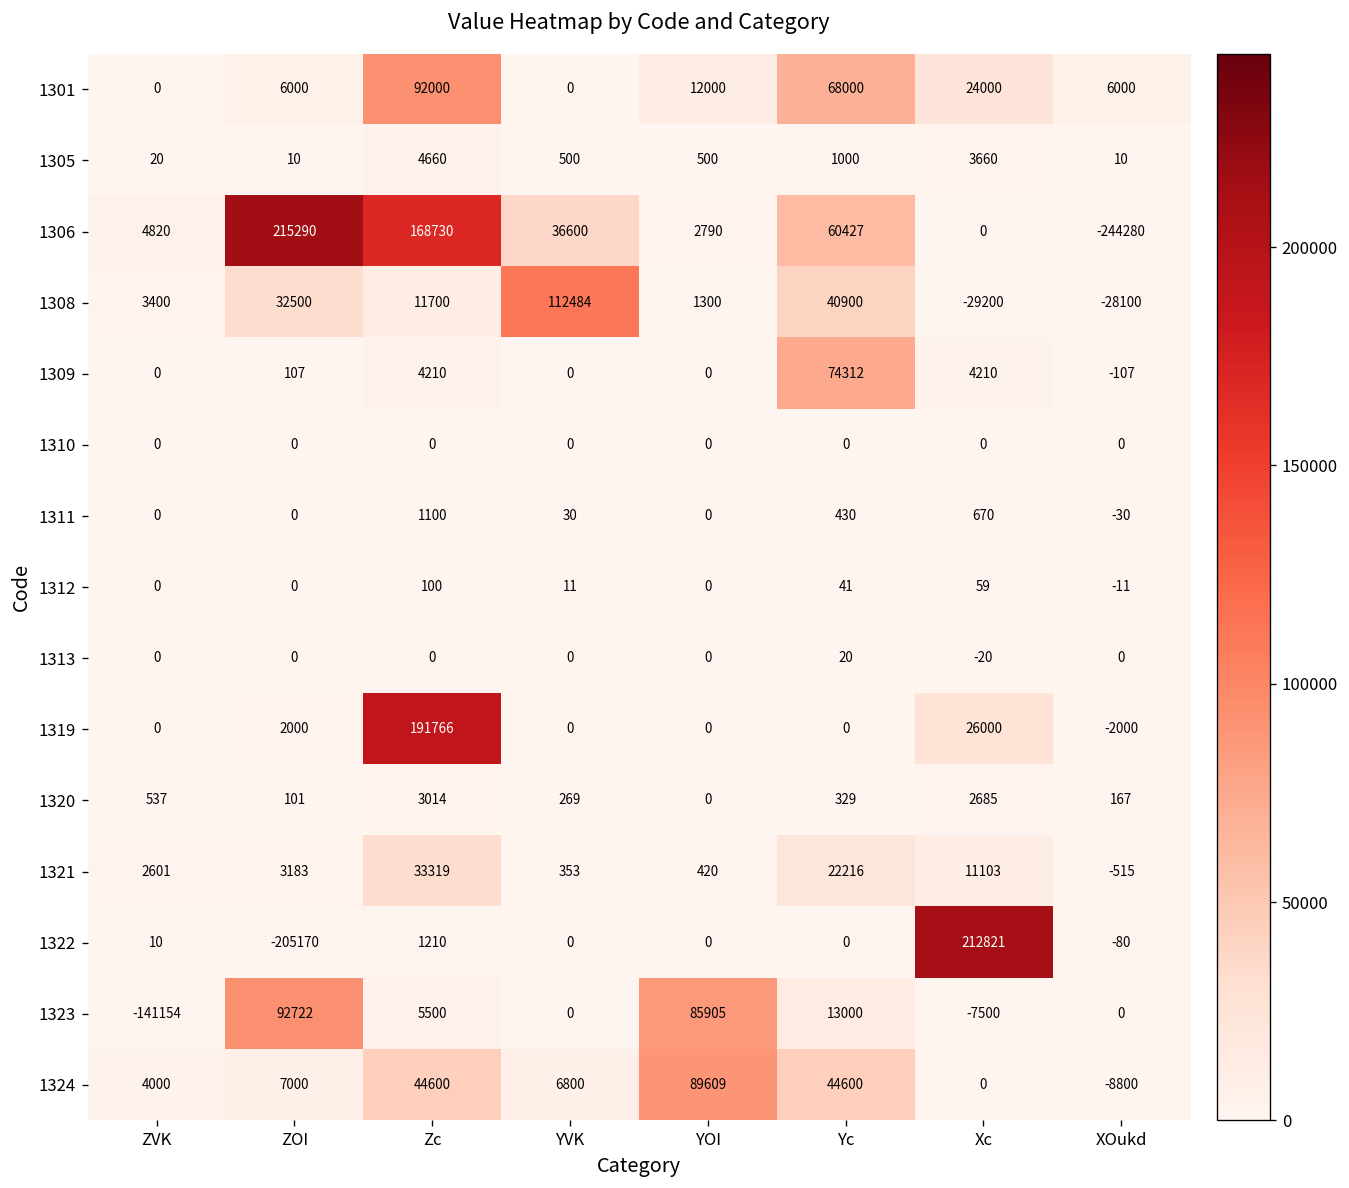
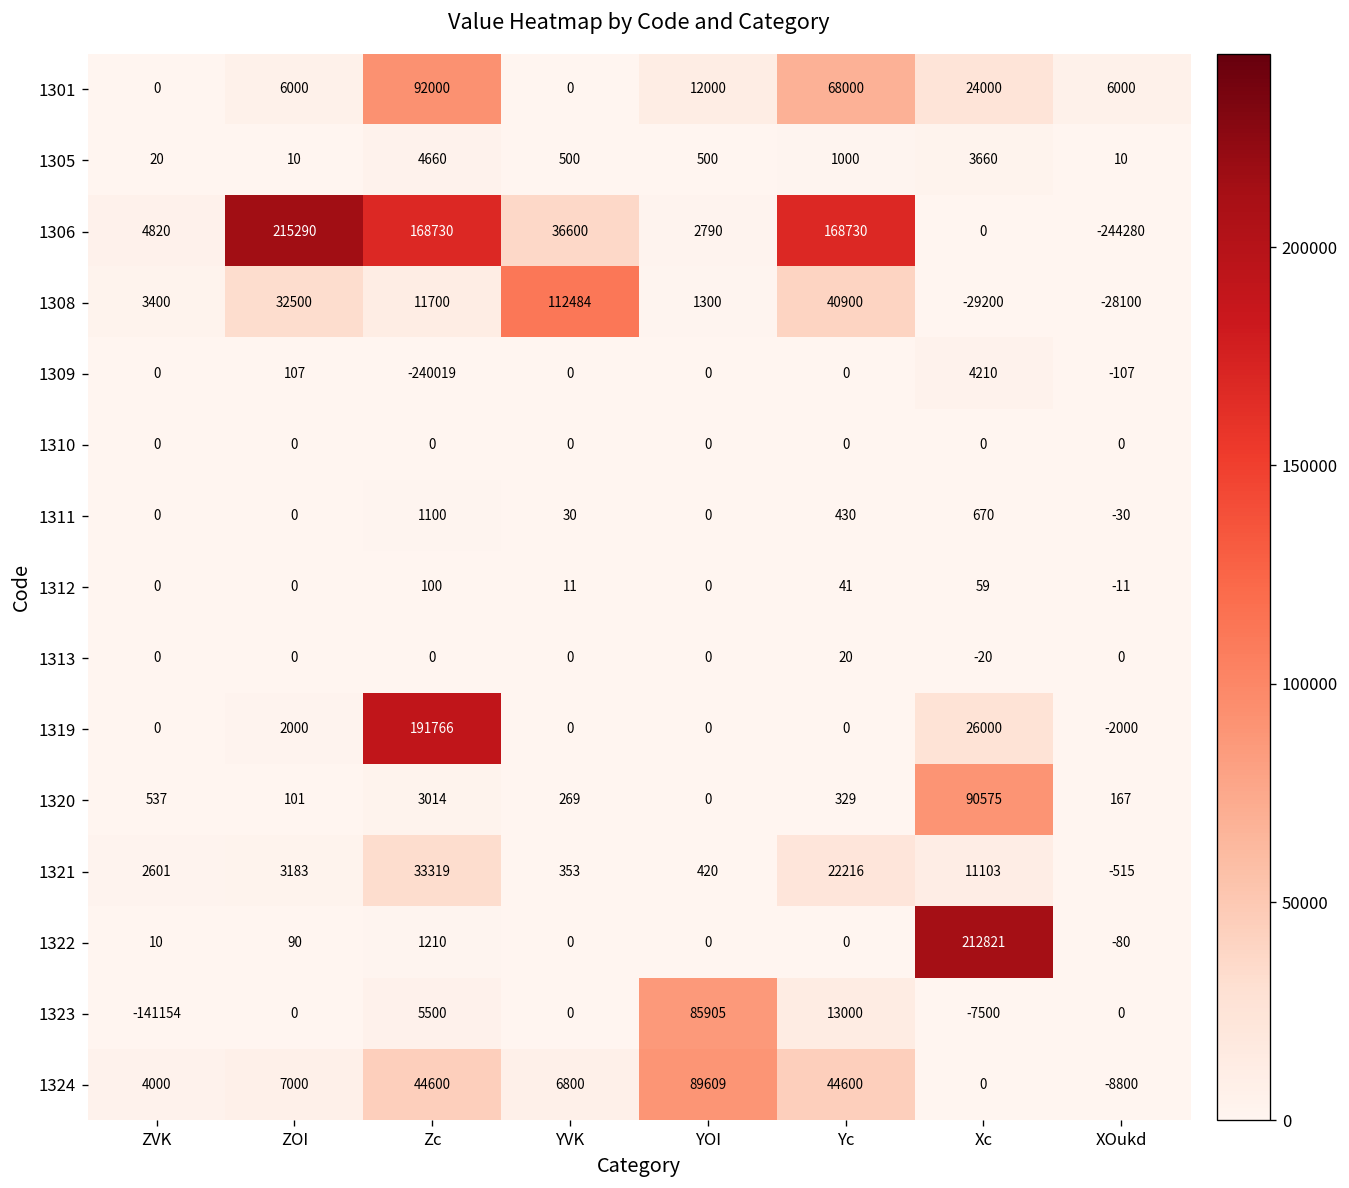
  {
    "1301": {
      "ZVK": 0,
      "ZOI": 6000,
      "Zc": 92000,
      "YVK": 0,
      "YOI": 12000,
      "Yc": 68000,
      "Xc": 24000,
      "XOukd": 6000
    },
    "1305": {
      "ZVK": 20,
      "ZOI": 10,
      "Zc": 4660,
      "YVK": 500,
      "YOI": 500,
      "Yc": 1000,
      "Xc": 3660,
      "XOukd": 10
    },
    "1306": {
      "ZVK": 4820,
      "ZOI": 215290,
      "Zc": 168730,
      "YVK": 36600,
      "YOI": 2790,
-     "Yc": 60427,
+     "Yc": 168730,
      "Xc": 0,
      "XOukd": -244280
    },
    "1308": {
      "ZVK": 3400,
      "ZOI": 32500,
      "Zc": 11700,
      "YVK": 112484,
      "YOI": 1300,
      "Yc": 40900,
      "Xc": -29200,
      "XOukd": -28100
    },
    "1309": {
      "ZVK": 0,
      "ZOI": 107,
-     "Zc": 4210,
+     "Zc": -240019,
      "YVK": 0,
      "YOI": 0,
-     "Yc": 74312,
+     "Yc": 0,
      "Xc": 4210,
      "XOukd": -107
    },
    "1310": {
      "ZVK": 0,
      "ZOI": 0,
      "Zc": 0,
      "YVK": 0,
      "YOI": 0,
      "Yc": 0,
      "Xc": 0,
      "XOukd": 0
    },
    "1311": {
      "ZVK": 0,
      "ZOI": 0,
      "Zc": 1100,
      "YVK": 30,
      "YOI": 0,
      "Yc": 430,
      "Xc": 670,
      "XOukd": -30
    },
    "1312": {
      "ZVK": 0,
      "ZOI": 0,
      "Zc": 100,
      "YVK": 11,
      "YOI": 0,
      "Yc": 41,
      "Xc": 59,
      "XOukd": -11
    },
    "1313": {
      "ZVK": 0,
      "ZOI": 0,
      "Zc": 0,
      "YVK": 0,
      "YOI": 0,
      "Yc": 20,
      "Xc": -20,
      "XOukd": 0
    },
    "1319": {
      "ZVK": 0,
      "ZOI": 2000,
      "Zc": 191766,
      "YVK": 0,
      "YOI": 0,
      "Yc": 0,
      "Xc": 26000,
      "XOukd": -2000
    },
    "1320": {
      "ZVK": 537,
      "ZOI": 101,
      "Zc": 3014,
      "YVK": 269,
      "YOI": 0,
      "Yc": 329,
-     "Xc": 2685,
+     "Xc": 90575,
      "XOukd": 167
    },
    "1321": {
      "ZVK": 2601,
      "ZOI": 3183,
      "Zc": 33319,
      "YVK": 353,
      "YOI": 420,
      "Yc": 22216,
      "Xc": 11103,
      "XOukd": -515
    },
    "1322": {
      "ZVK": 10,
-     "ZOI": -205170,
+     "ZOI": 90,
      "Zc": 1210,
      "YVK": 0,
      "YOI": 0,
      "Yc": 0,
      "Xc": 212821,
      "XOukd": -80
    },
    "1323": {
      "ZVK": -141154,
-     "ZOI": 92722,
+     "ZOI": 0,
      "Zc": 5500,
      "YVK": 0,
      "YOI": 85905,
      "Yc": 13000,
      "Xc": -7500,
      "XOukd": 0
    },
    "1324": {
      "ZVK": 4000,
      "ZOI": 7000,
      "Zc": 44600,
      "YVK": 6800,
      "YOI": 89609,
      "Yc": 44600,
      "Xc": 0,
      "XOukd": -8800
    }
  }
